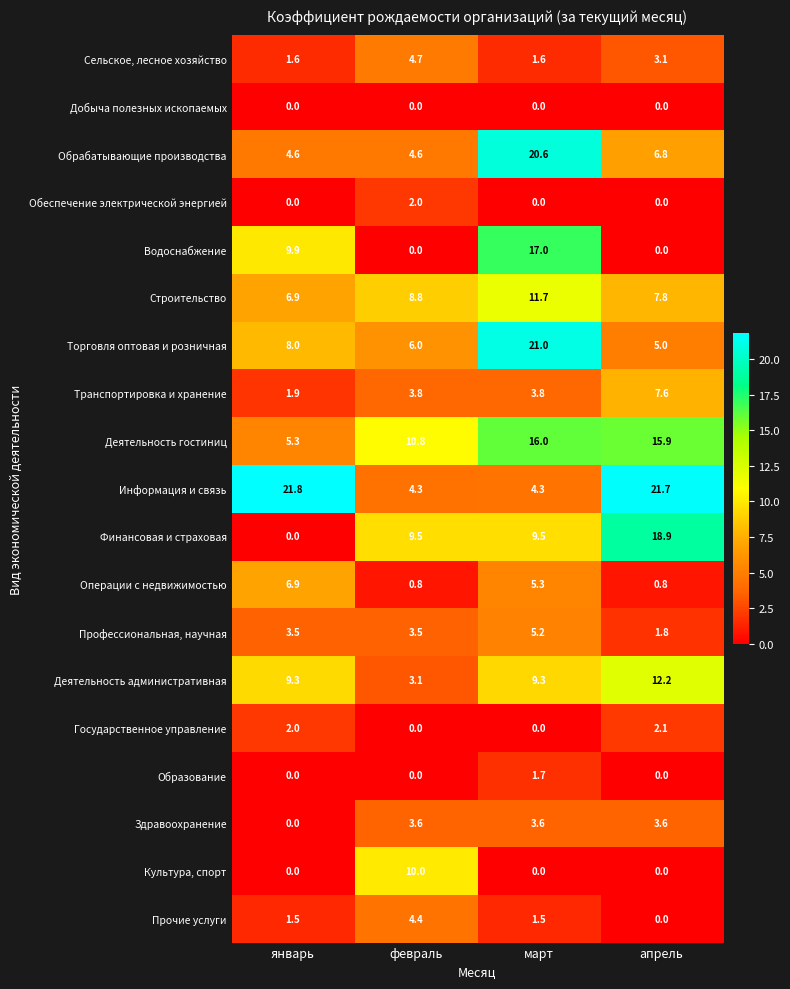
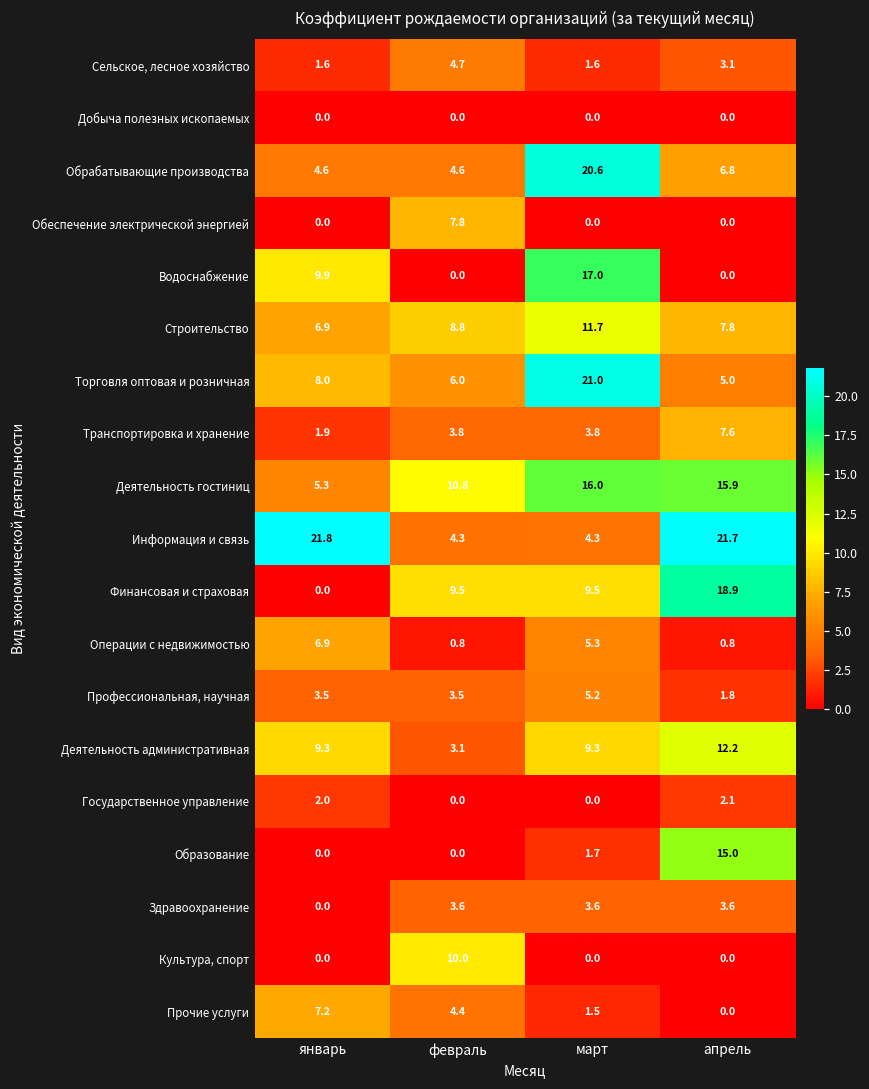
  {
    "Сельское, лесное хозяйство": {
      "январь": 1.6,
      "февраль": 4.7,
      "март": 1.6,
      "апрель": 3.1
    },
    "Добыча полезных ископаемых": {
      "январь": 0.0,
      "февраль": 0.0,
      "март": 0.0,
      "апрель": 0.0
    },
    "Обрабатывающие производства": {
      "январь": 4.6,
      "февраль": 4.6,
      "март": 20.6,
      "апрель": 6.8
    },
    "Обеспечение электрической энергией": {
      "январь": 0.0,
-     "февраль": 2.0,
+     "февраль": 7.8,
      "март": 0.0,
      "апрель": 0.0
    },
    "Водоснабжение": {
      "январь": 9.9,
      "февраль": 0.0,
      "март": 17.0,
      "апрель": 0.0
    },
    "Строительство": {
      "январь": 6.9,
      "февраль": 8.8,
      "март": 11.7,
      "апрель": 7.8
    },
    "Торговля оптовая и розничная": {
      "январь": 8.0,
      "февраль": 6.0,
      "март": 21.0,
      "апрель": 5.0
    },
    "Транспортировка и хранение": {
      "январь": 1.9,
      "февраль": 3.8,
      "март": 3.8,
      "апрель": 7.6
    },
    "Деятельность гостиниц": {
      "январь": 5.3,
      "февраль": 10.8,
      "март": 16.0,
      "апрель": 15.9
    },
    "Информация и связь": {
      "январь": 21.8,
      "февраль": 4.3,
      "март": 4.3,
      "апрель": 21.7
    },
    "Финансовая и страховая": {
      "январь": 0.0,
      "февраль": 9.5,
      "март": 9.5,
      "апрель": 18.9
    },
    "Операции с недвижимостью": {
      "январь": 6.9,
      "февраль": 0.8,
      "март": 5.3,
      "апрель": 0.8
    },
    "Профессиональная, научная": {
      "январь": 3.5,
      "февраль": 3.5,
      "март": 5.2,
      "апрель": 1.8
    },
    "Деятельность административная": {
      "январь": 9.3,
      "февраль": 3.1,
      "март": 9.3,
      "апрель": 12.2
    },
    "Государственное управление": {
      "январь": 2.0,
      "февраль": 0.0,
      "март": 0.0,
      "апрель": 2.1
    },
    "Образование": {
      "январь": 0.0,
      "февраль": 0.0,
      "март": 1.7,
-     "апрель": 0.0
+     "апрель": 15.0
    },
    "Здравоохранение": {
      "январь": 0.0,
      "февраль": 3.6,
      "март": 3.6,
      "апрель": 3.6
    },
    "Культура, спорт": {
      "январь": 0.0,
      "февраль": 10.0,
      "март": 0.0,
      "апрель": 0.0
    },
    "Прочие услуги": {
-     "январь": 1.5,
+     "январь": 7.2,
      "февраль": 4.4,
      "март": 1.5,
      "апрель": 0.0
    }
  }
